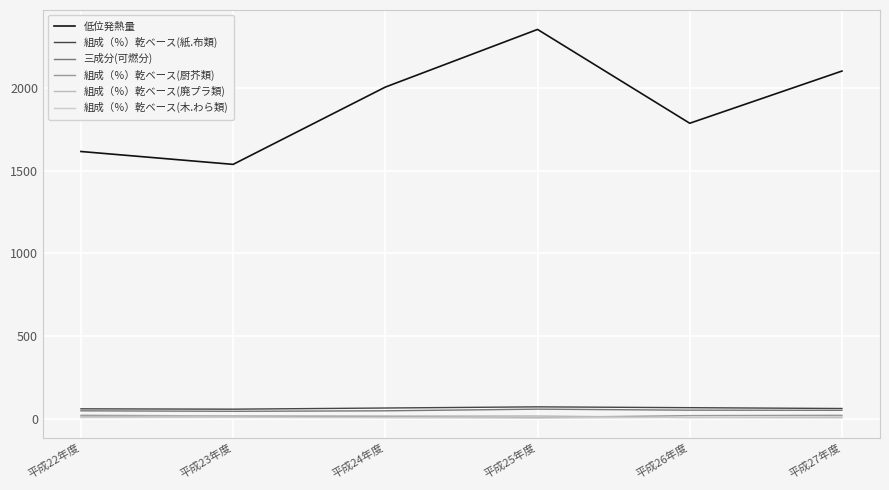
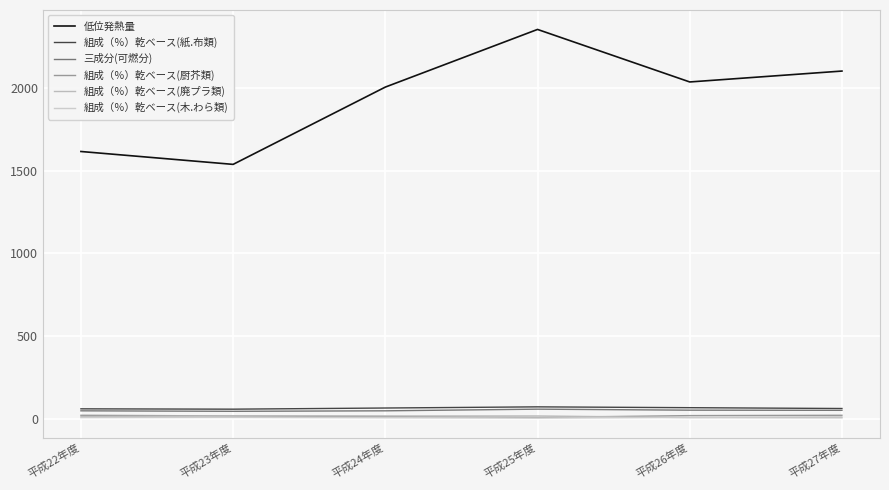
  {
    "低位発熱量": {
      "平成22年度": 1620,
      "平成23年度": 1540,
      "平成24年度": 2010,
      "平成25年度": 2360,
-     "平成26年度": 1790,
+     "平成26年度": 2040,
      "平成27年度": 2100
    },
    "組成（％）乾ベース(紙.布類)": {
      "平成24年度": 60
    }
  }
